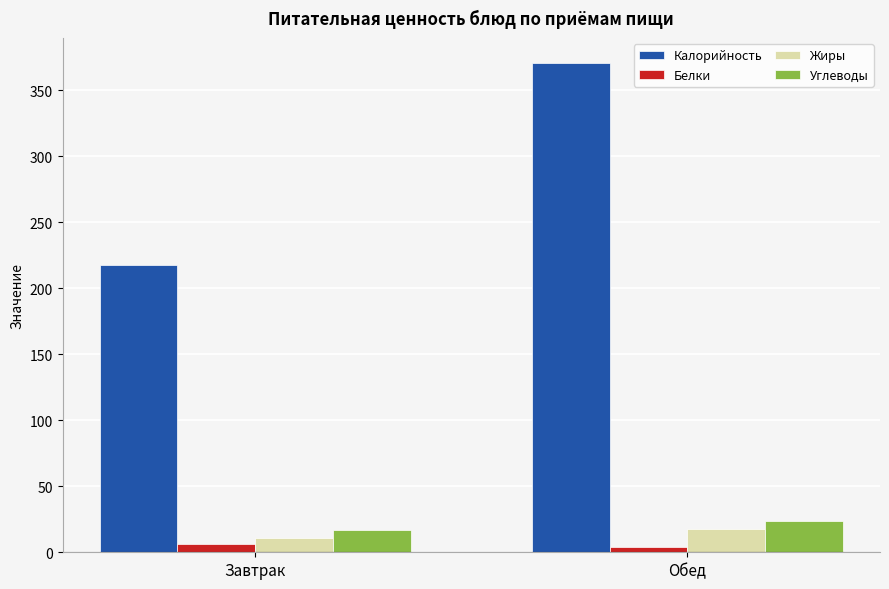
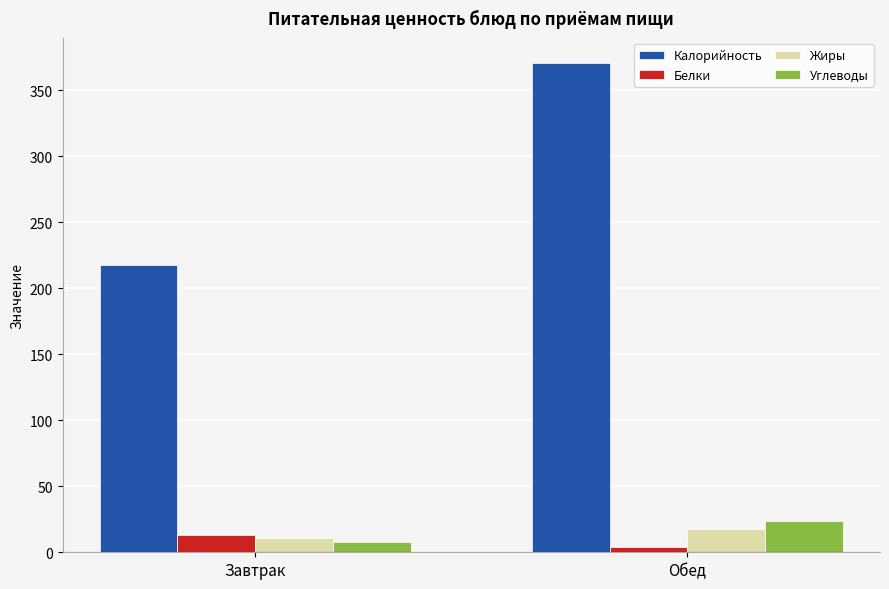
  {
    "Калорийность": {
      "Завтрак": 218,
      "Обед": 371
    },
    "Белки": {
-     "Завтрак": 6,
+     "Завтрак": 13,
      "Обед": 4
    },
    "Жиры": {
      "Завтрак": 11,
      "Обед": 18
    },
    "Углеводы": {
-     "Завтрак": 17,
+     "Завтрак": 8,
      "Обед": 24
    }
  }
